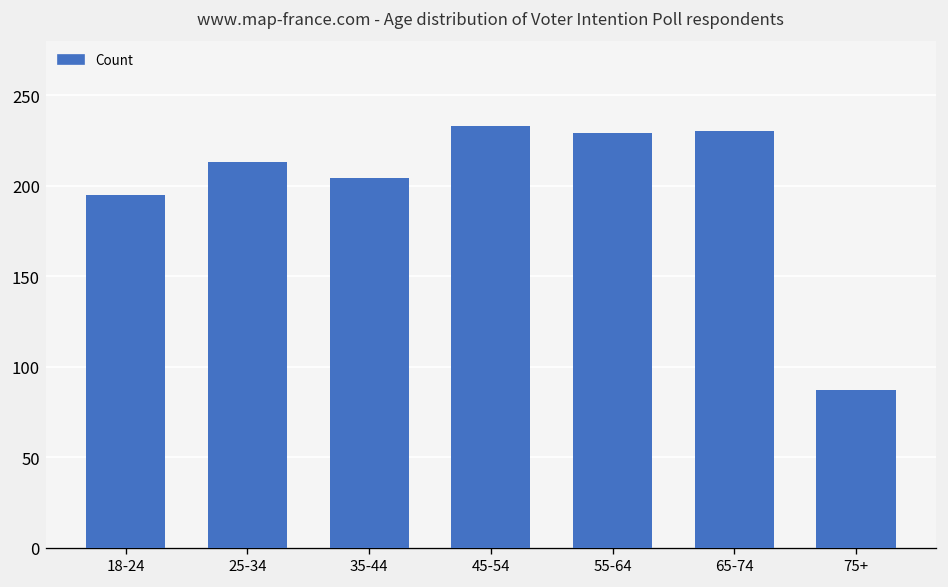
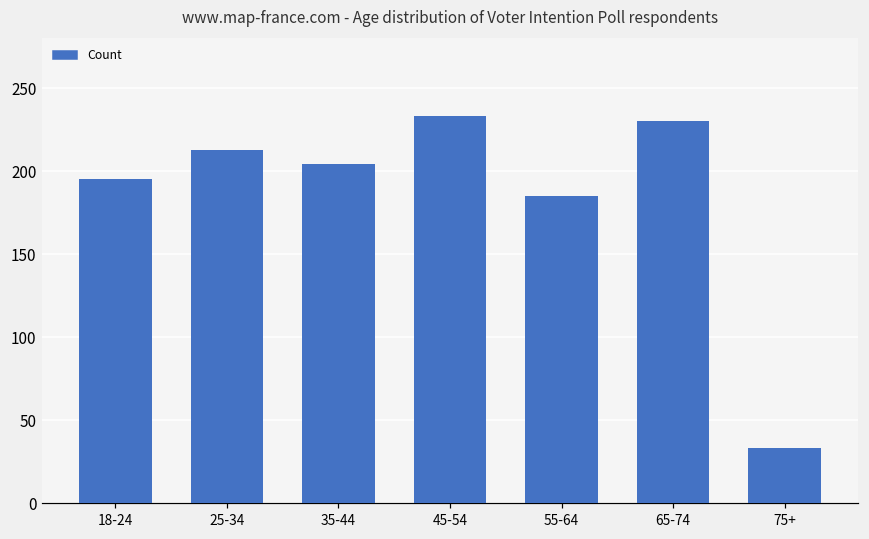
  {
    "18-24": 195,
    "25-34": 213,
    "35-44": 204,
    "45-54": 233,
-   "55-64": 229,
+   "55-64": 185,
    "65-74": 230,
-   "75+": 87
+   "75+": 33
  }
